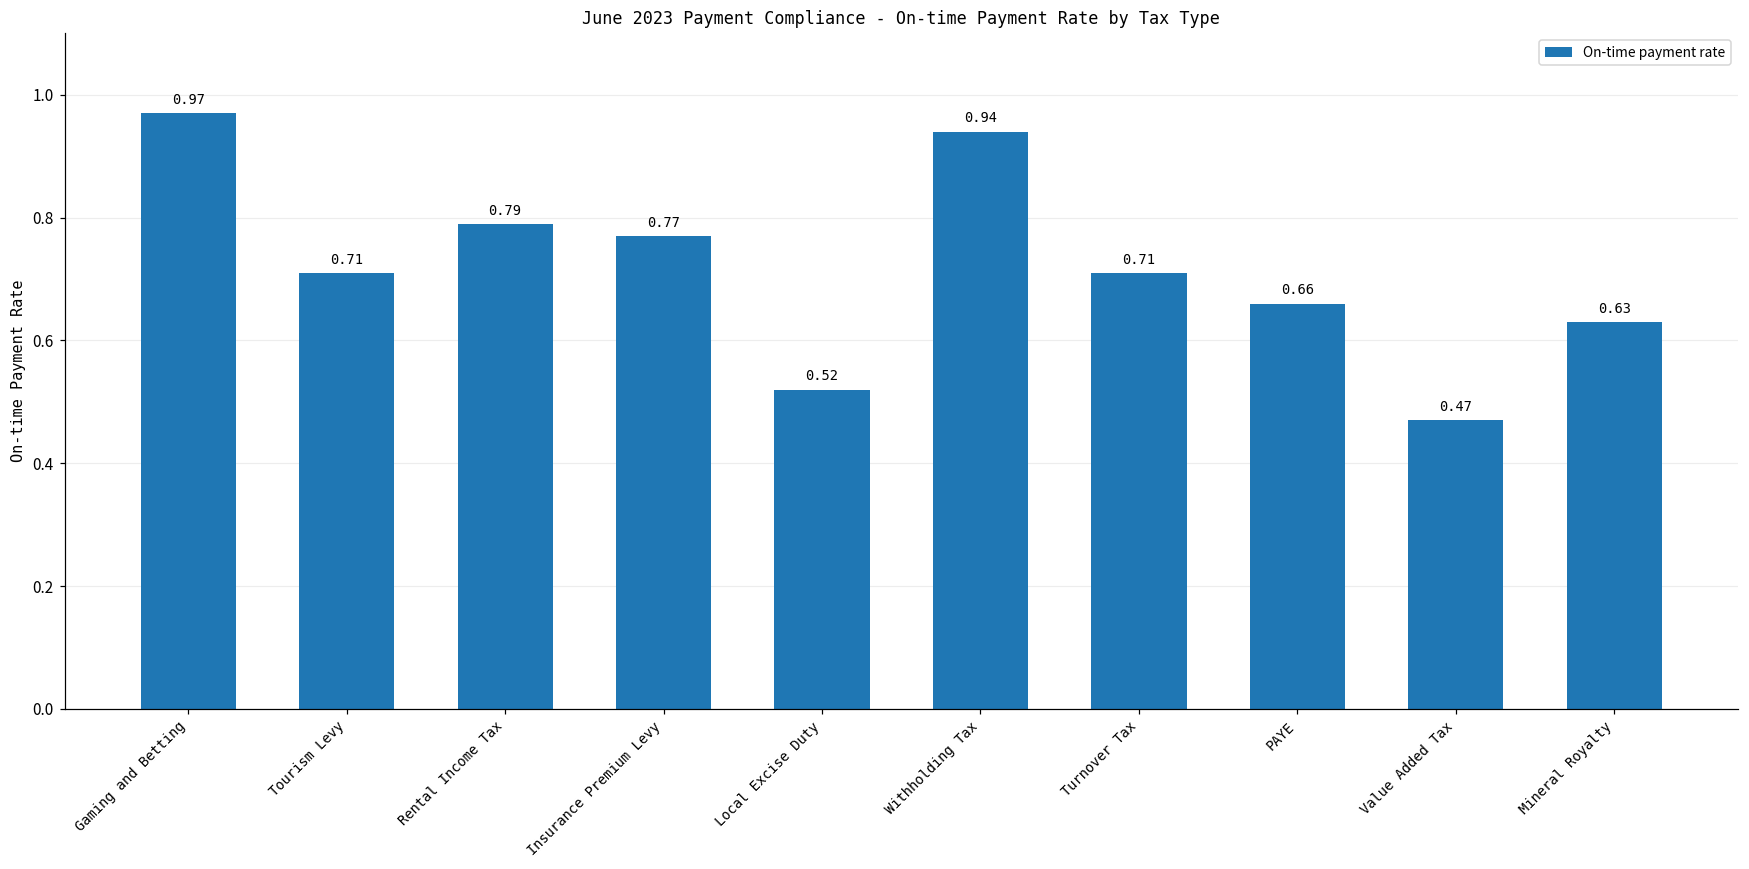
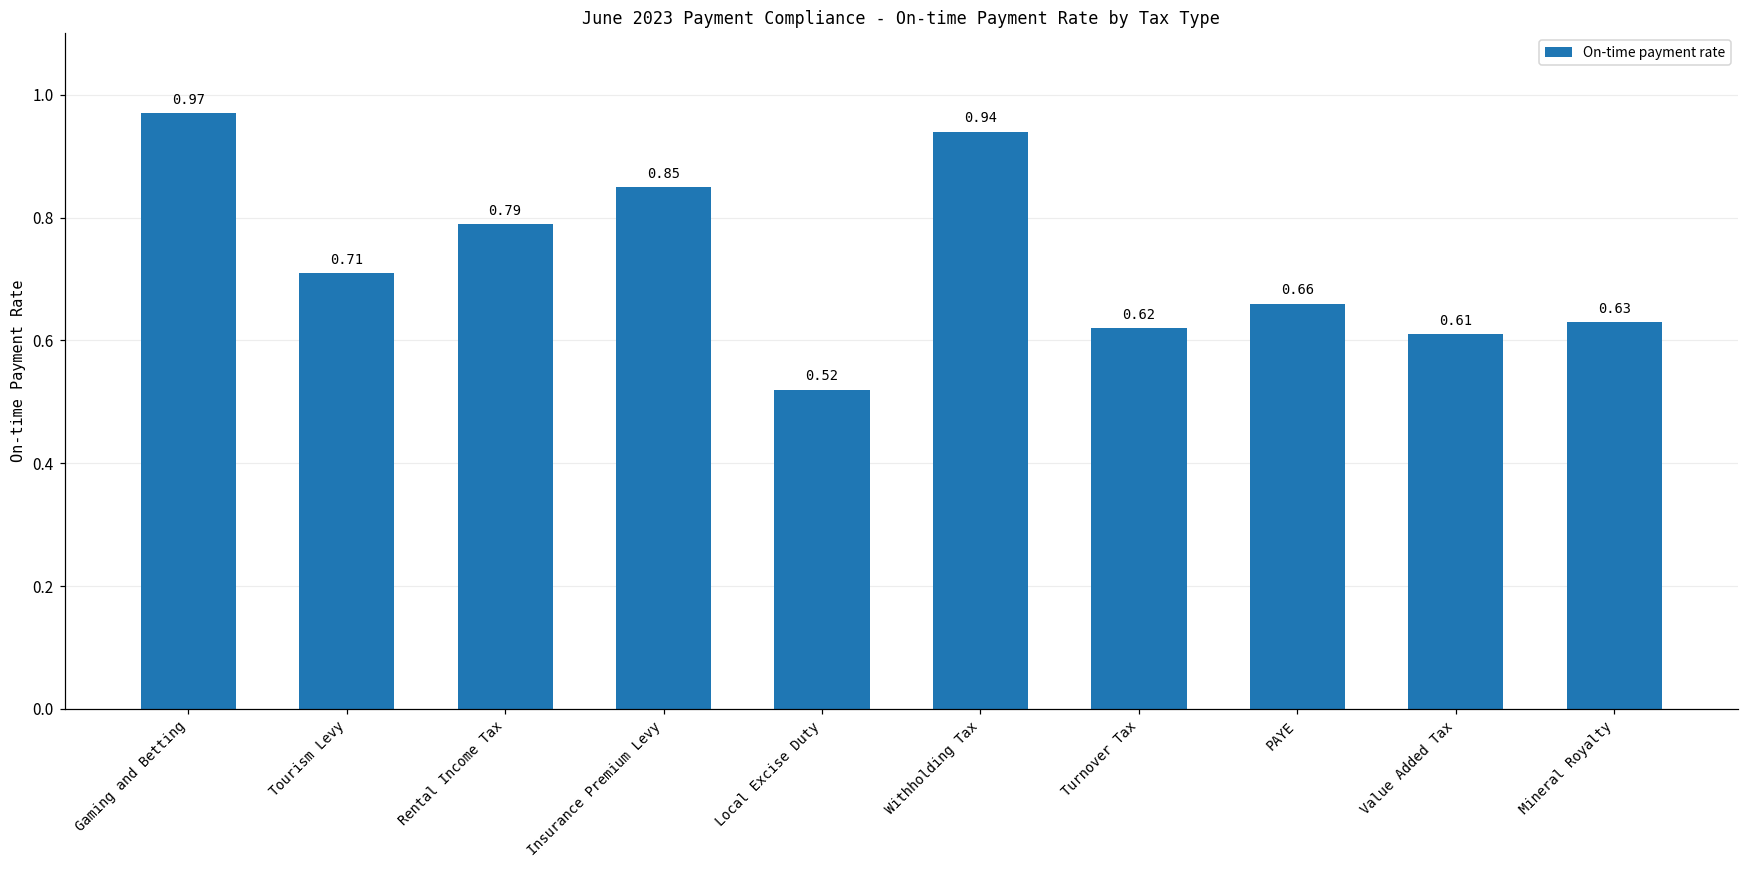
  {
    "Gaming and Betting": 0.97,
    "Tourism Levy": 0.71,
    "Rental Income Tax": 0.79,
-   "Insurance Premium Levy": 0.77,
+   "Insurance Premium Levy": 0.85,
    "Local Excise Duty": 0.52,
    "Withholding Tax": 0.94,
-   "Turnover Tax": 0.71,
+   "Turnover Tax": 0.62,
    "PAYE": 0.66,
-   "Value Added Tax": 0.47,
+   "Value Added Tax": 0.61,
    "Mineral Royalty": 0.63
  }
